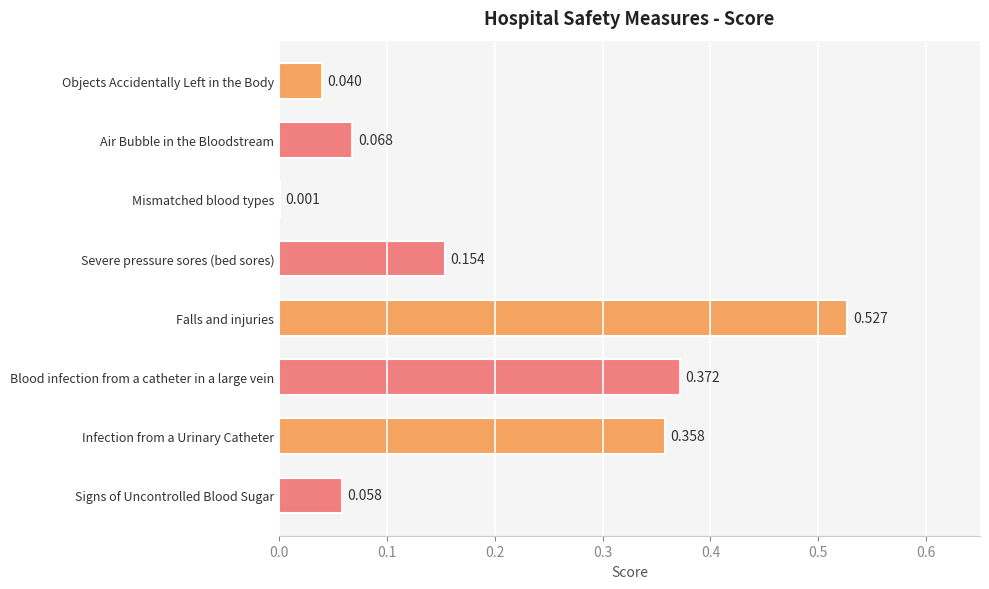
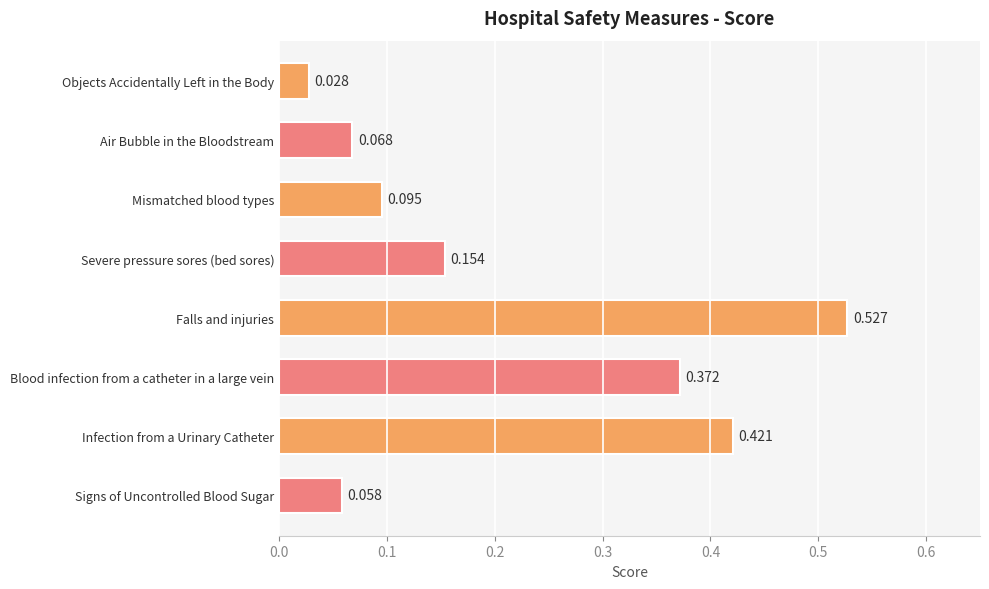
  {
-   "Objects Accidentally Left in the Body": 0.040,
+   "Objects Accidentally Left in the Body": 0.028,
    "Air Bubble in the Bloodstream": 0.068,
-   "Mismatched blood types": 0.001,
+   "Mismatched blood types": 0.095,
    "Severe pressure sores (bed sores)": 0.154,
    "Falls and injuries": 0.527,
    "Blood infection from a catheter in a large vein": 0.372,
-   "Infection from a Urinary Catheter": 0.358,
+   "Infection from a Urinary Catheter": 0.421,
    "Signs of Uncontrolled Blood Sugar": 0.058
  }
